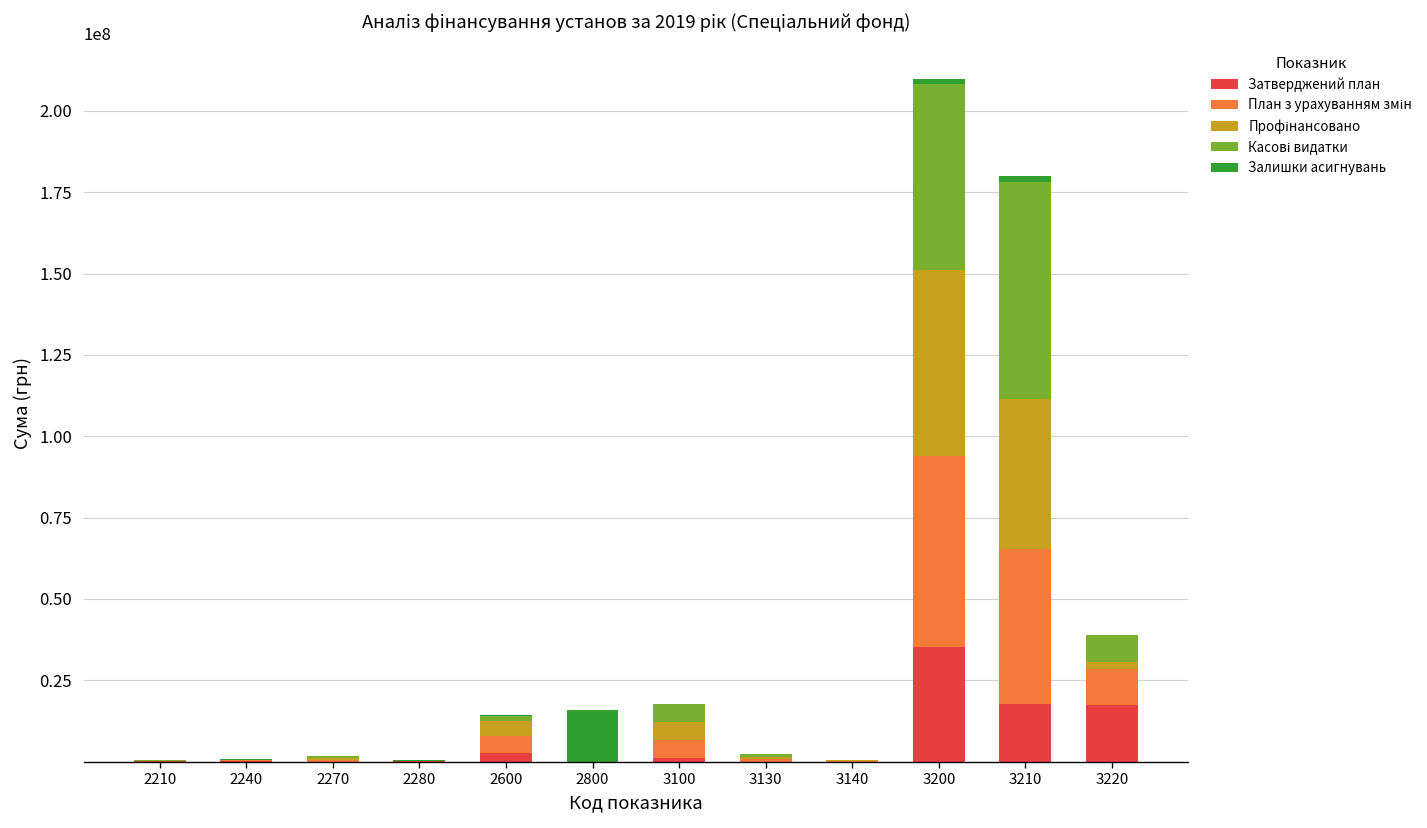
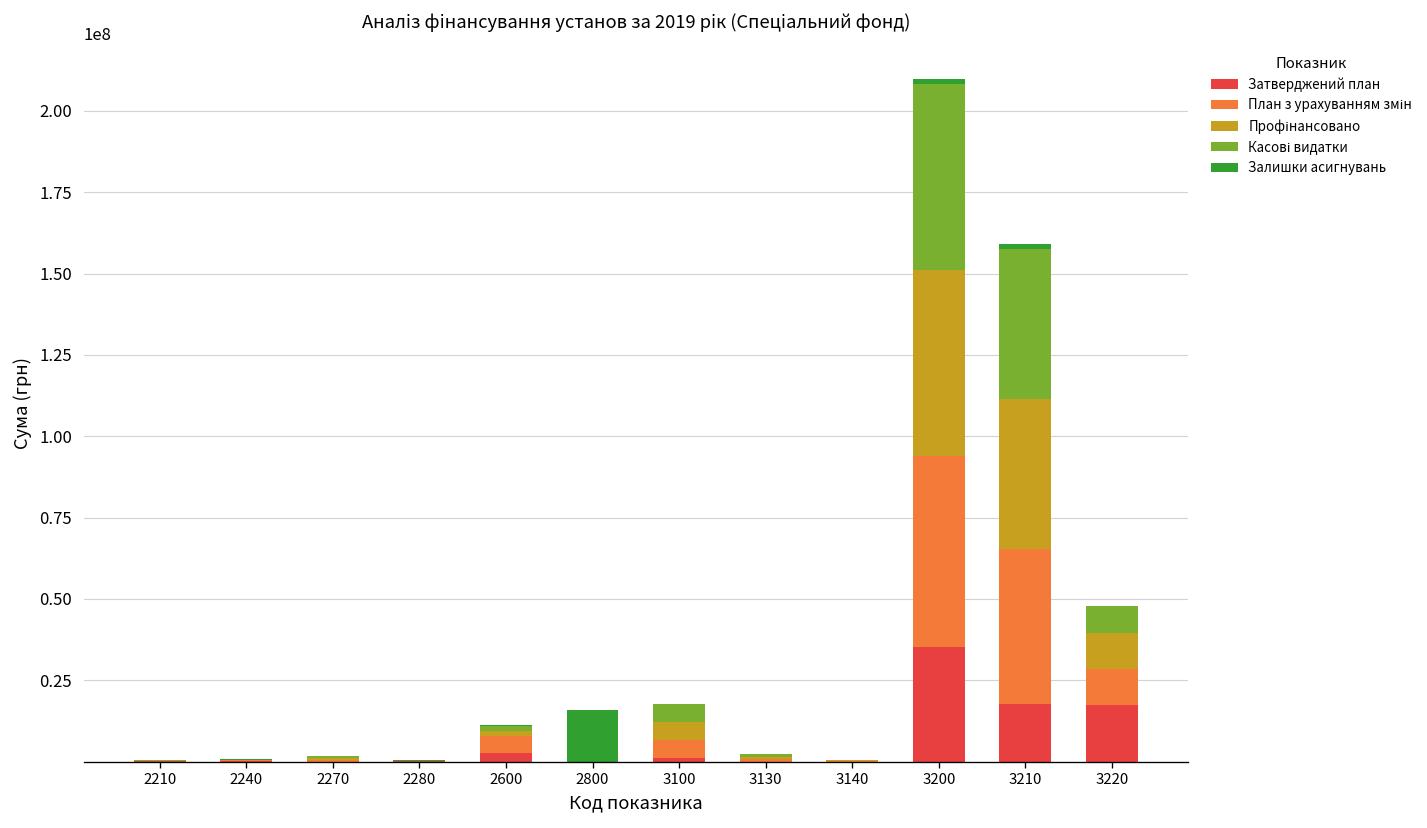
  {
    "Профінансовано": {
-     "2600": 5000000,
+     "2600": 2000000,
      "2800": 0,
      "3100": 5000000,
      "3200": 57000000,
      "3210": 46000000,
-     "3220": 2000000
+     "3220": 11000000
    },
    "Касові видатки": {
      "2600": 2000000,
      "3100": 5000000,
      "3200": 57000000,
-     "3210": 67000000,
+     "3210": 46000000,
      "3220": 8000000
    },
    "Залишки асигнувань": {
      "2270": 0,
      "2800": 16000000,
      "3200": 2000000,
      "3210": 2000000,
      "3220": 0
    }
  }
